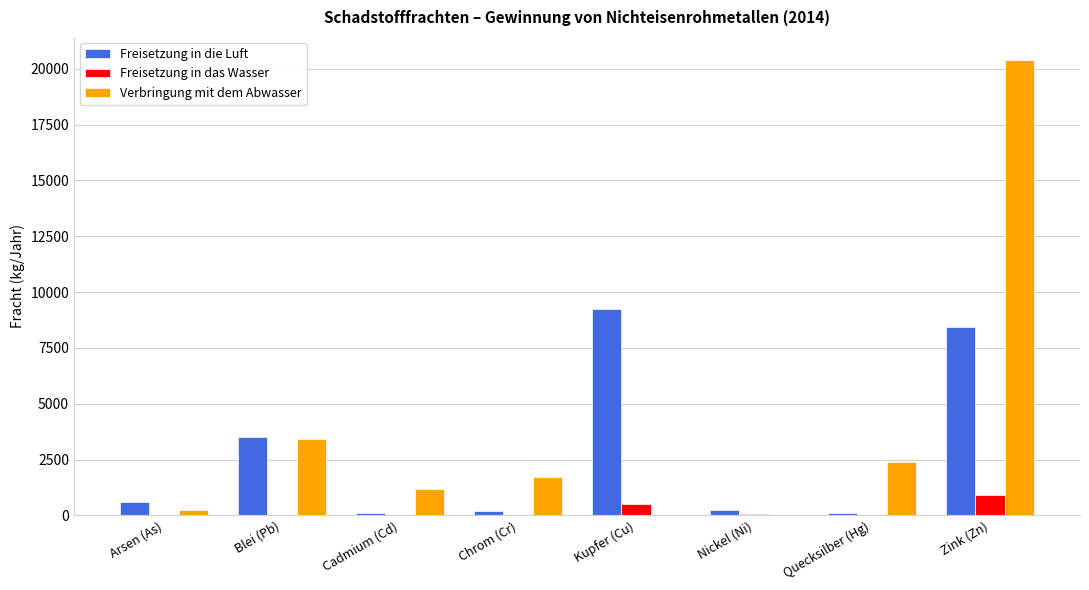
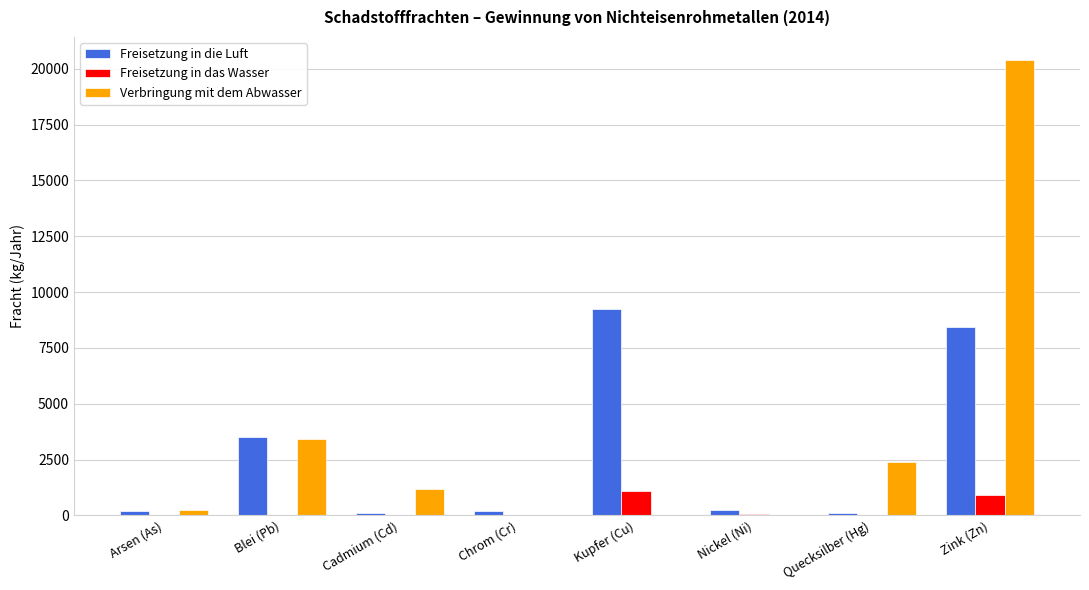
  {
    "Freisetzung in die Luft": {
-     "Arsen (As)": 600,
+     "Arsen (As)": 200,
      "Blei (Pb)": 3500,
      "Cadmium (Cd)": 100,
      "Chrom (Cr)": 200,
      "Kupfer (Cu)": 9200,
      "Nickel (Ni)": 200,
      "Zink (Zn)": 8500
    },
    "Freisetzung in das Wasser": {
      "Chrom (Cr)": 0,
-     "Kupfer (Cu)": 500,
+     "Kupfer (Cu)": 1100,
      "Quecksilber (Hg)": 0,
      "Zink (Zn)": 900
    },
    "Verbringung mit dem Abwasser": {
      "Arsen (As)": 200,
      "Blei (Pb)": 3400,
      "Cadmium (Cd)": 1200,
-     "Chrom (Cr)": 1700,
+     "Chrom (Cr)": 0,
      "Kupfer (Cu)": 0,
      "Nickel (Ni)": 0,
      "Quecksilber (Hg)": 2400,
      "Zink (Zn)": 20400
    }
  }
